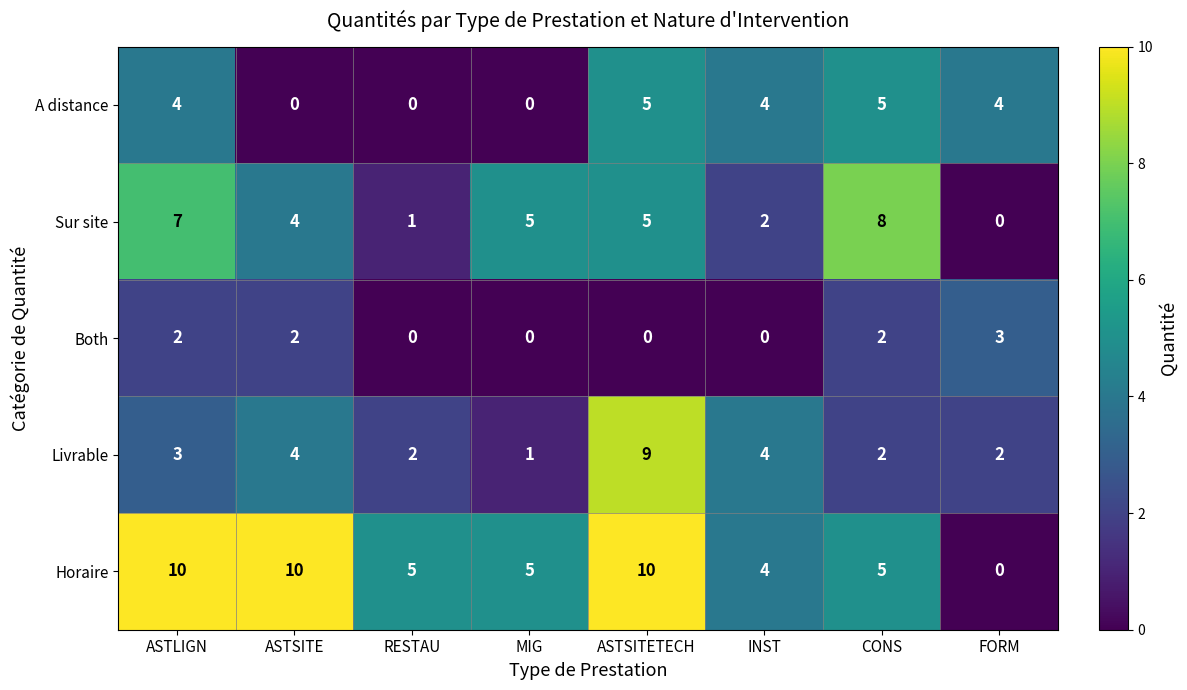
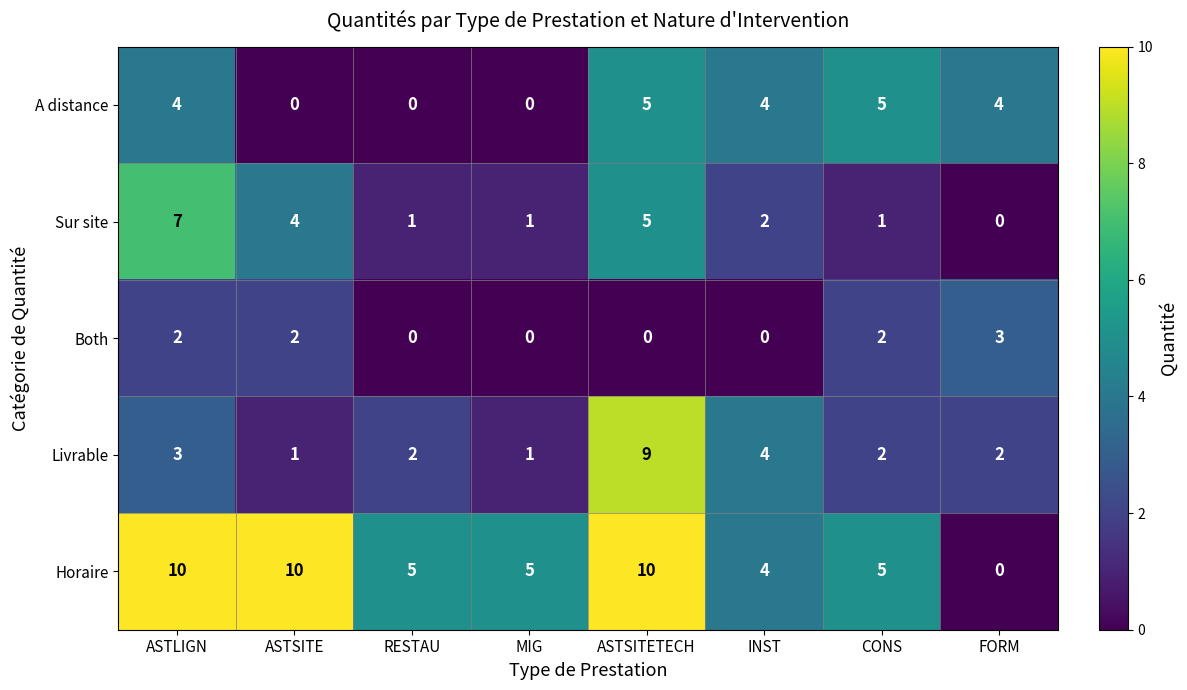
  {
    "A distance": {
      "ASTLIGN": 4,
      "ASTSITE": 0,
      "RESTAU": 0,
      "MIG": 0,
      "ASTSITETECH": 5,
      "INST": 4,
      "CONS": 5,
      "FORM": 4
    },
    "Sur site": {
      "ASTLIGN": 7,
      "ASTSITE": 4,
      "RESTAU": 1,
-     "MIG": 5,
+     "MIG": 1,
      "ASTSITETECH": 5,
      "INST": 2,
-     "CONS": 8,
+     "CONS": 1,
      "FORM": 0
    },
    "Both": {
      "ASTLIGN": 2,
      "ASTSITE": 2,
      "RESTAU": 0,
      "MIG": 0,
      "ASTSITETECH": 0,
      "INST": 0,
      "CONS": 2,
      "FORM": 3
    },
    "Livrable": {
      "ASTLIGN": 3,
-     "ASTSITE": 4,
+     "ASTSITE": 1,
      "RESTAU": 2,
      "MIG": 1,
      "ASTSITETECH": 9,
      "INST": 4,
      "CONS": 2,
      "FORM": 2
    },
    "Horaire": {
      "ASTLIGN": 10,
      "ASTSITE": 10,
      "RESTAU": 5,
      "MIG": 5,
      "ASTSITETECH": 10,
      "INST": 4,
      "CONS": 5,
      "FORM": 0
    }
  }
